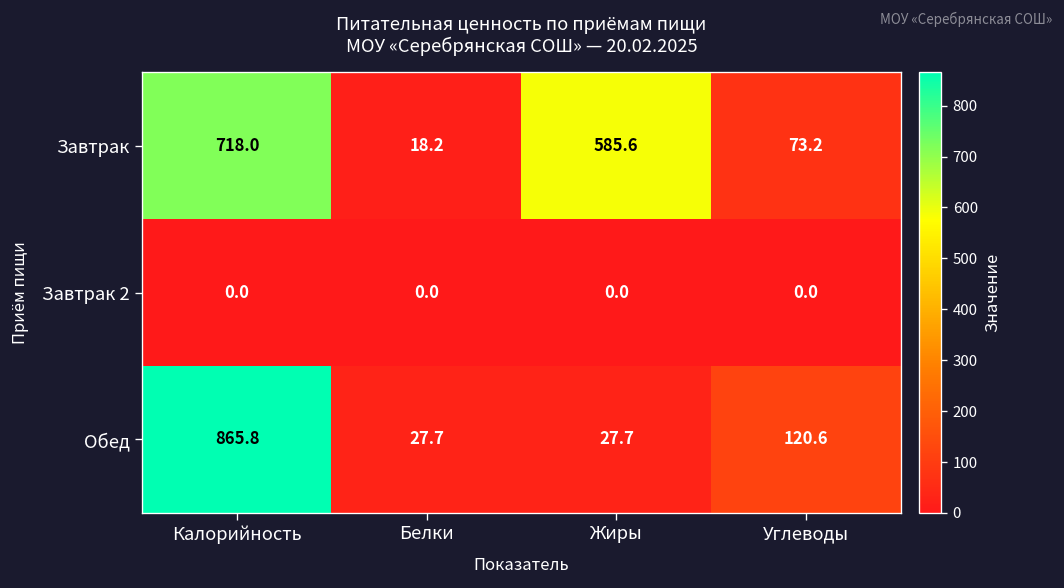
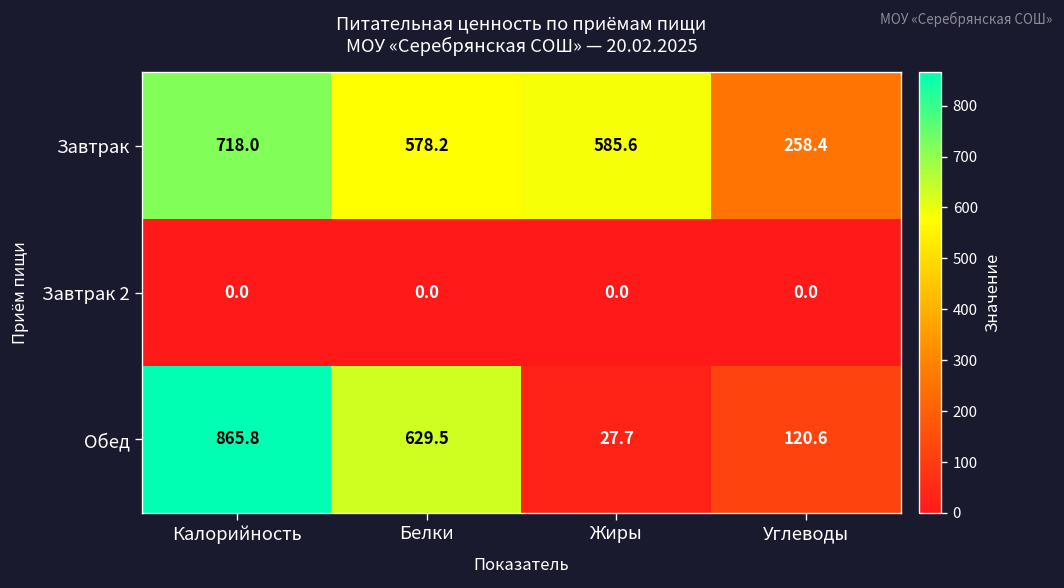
  {
    "Завтрак": {
      "Калорийность": 718.0,
-     "Белки": 18.2,
+     "Белки": 578.2,
      "Жиры": 585.6,
-     "Углеводы": 73.2
+     "Углеводы": 258.4
    },
    "Завтрак 2": {
      "Калорийность": 0.0,
      "Белки": 0.0,
      "Жиры": 0.0,
      "Углеводы": 0.0
    },
    "Обед": {
      "Калорийность": 865.8,
-     "Белки": 27.7,
+     "Белки": 629.5,
      "Жиры": 27.7,
      "Углеводы": 120.6
    }
  }
